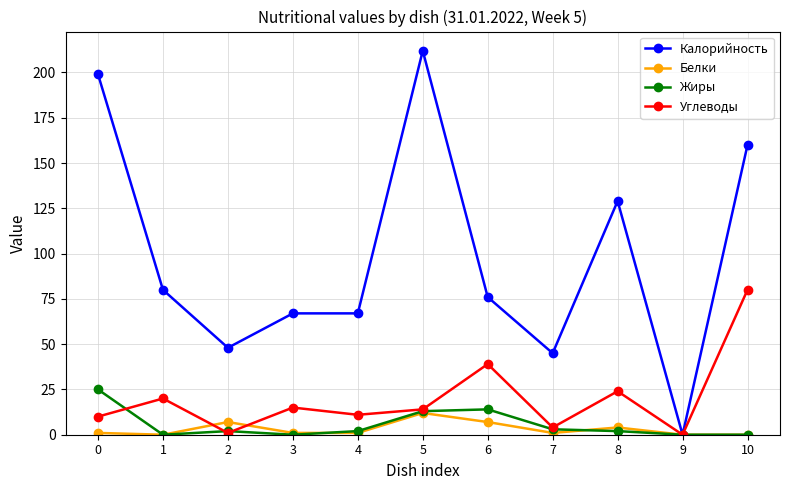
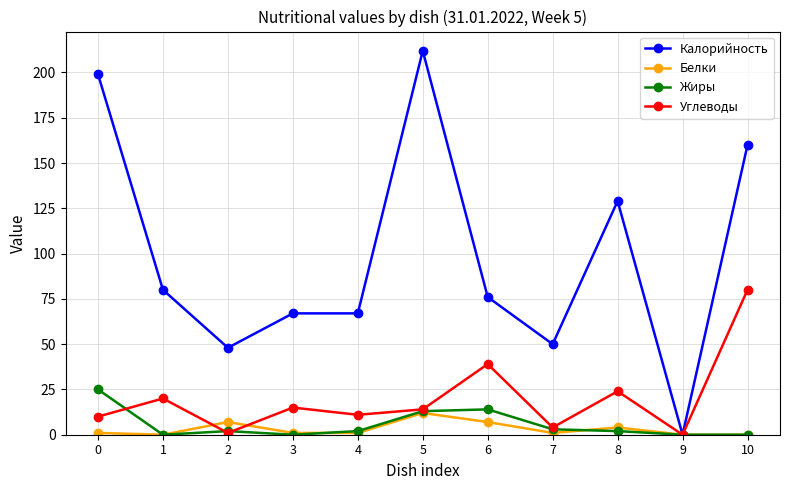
  {
    "Калорийность": {
      "0": 199,
      "1": 80,
      "2": 48,
      "3": 67,
      "4": 67,
      "5": 212,
      "6": 76,
-     "7": 45,
+     "7": 50,
      "8": 129,
      "10": 160
    },
    "Белки": {
      "0": 1,
      "2": 7,
      "6": 7,
      "7": 1,
      "8": 4
    },
    "Жиры": {
      "0": 25,
      "6": 14,
      "8": 2
    },
    "Углеводы": {
      "0": 10,
      "1": 20,
      "3": 15,
      "4": 11,
      "6": 39,
      "8": 24,
      "10": 80
    }
  }
